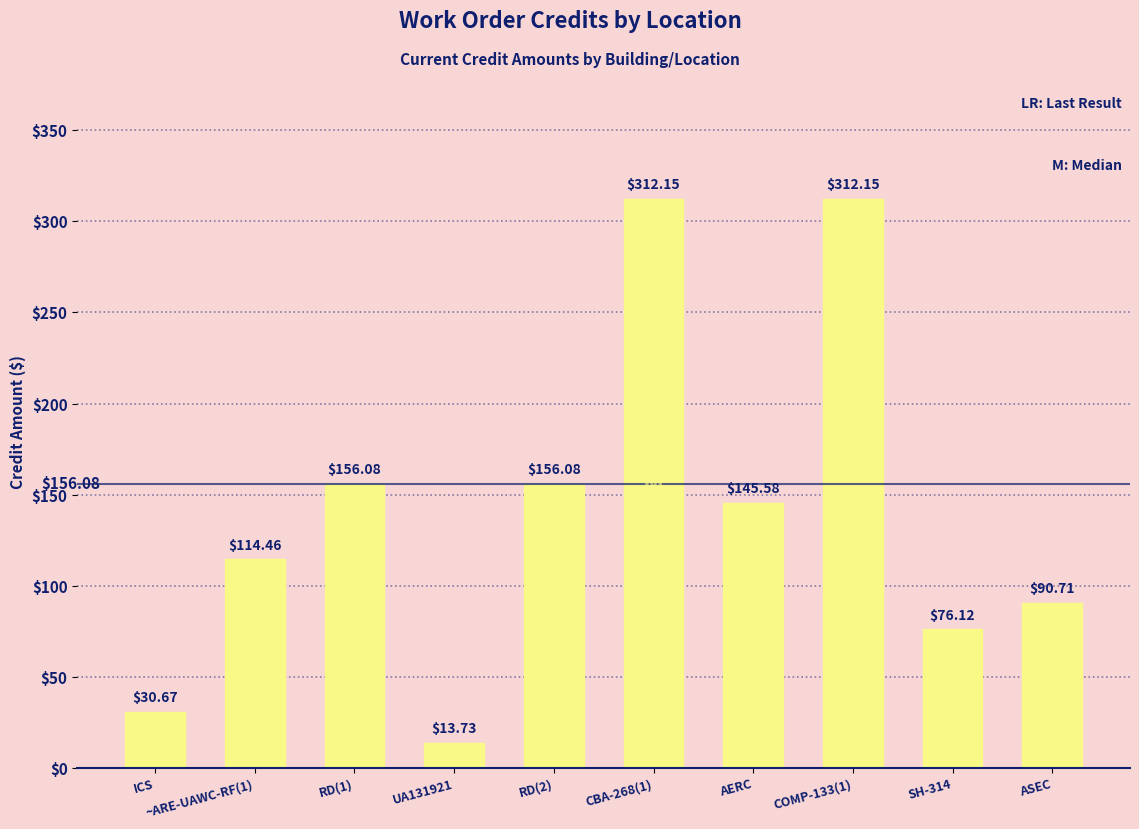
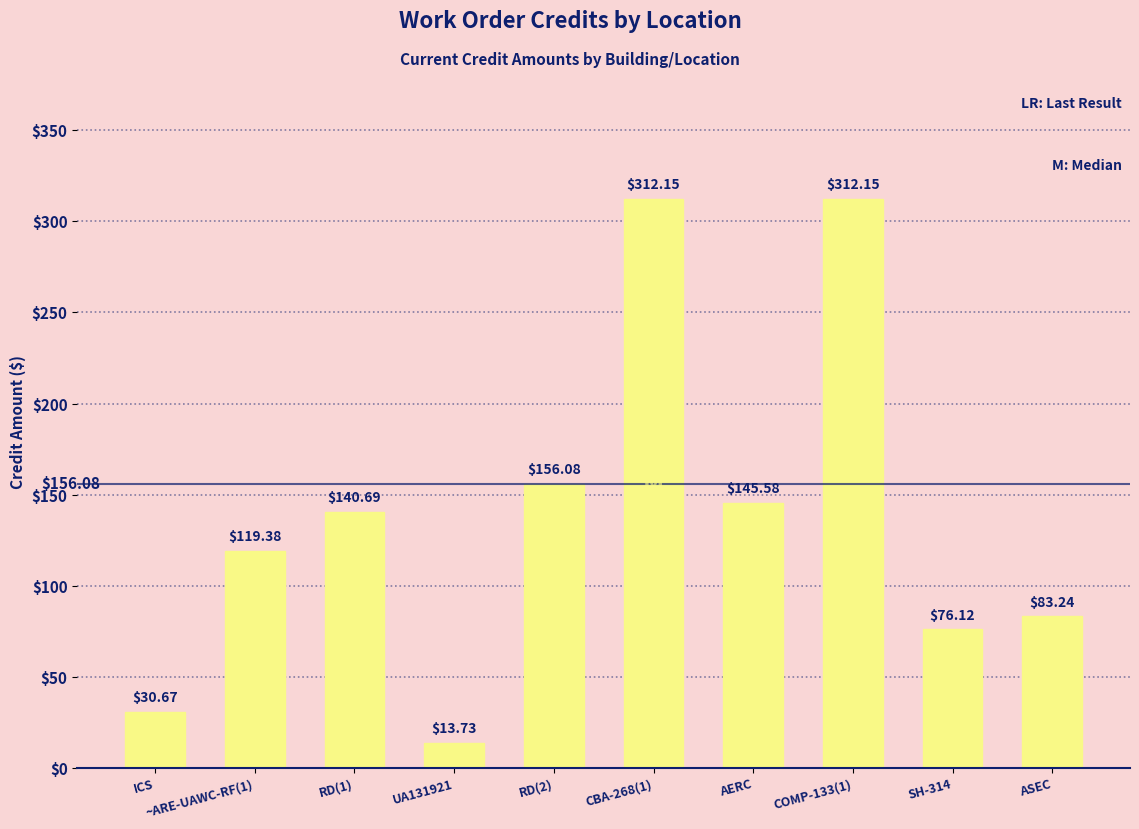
  {
    "ICS": "$30.67",
-   "~ARE-UAWC-RF(1)": "$114.46",
-   "RD(1)": "$156.08",
+   "~ARE-UAWC-RF(1)": "$119.38",
+   "RD(1)": "$140.69",
    "UA131921": "$13.73",
    "RD(2)": "$156.08",
    "CBA-268(1)": "$312.15",
    "AERC": "$145.58",
    "COMP-133(1)": "$312.15",
    "SH-314": "$76.12",
-   "ASEC": "$90.71"
+   "ASEC": "$83.24"
  }
